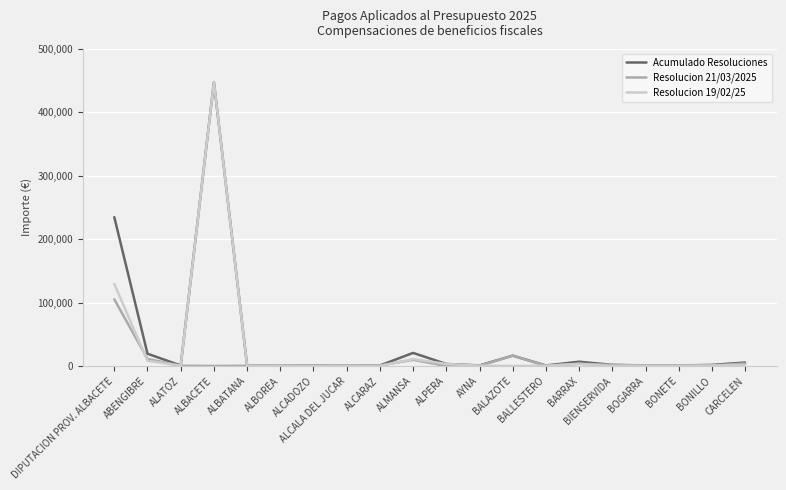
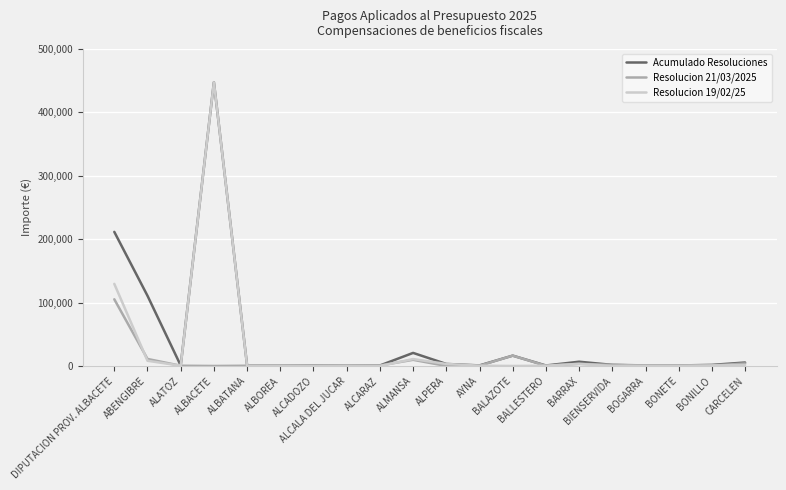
  {
    "Acumulado Resoluciones": {
-     "DIPUTACION PROV. ALBACETE": "230,000",
-     "ABENGIBRE": "20,000",
+     "DIPUTACION PROV. ALBACETE": "210,000",
+     "ABENGIBRE": "110,000",
      "ALMANSA": "20,000"
    }
  }
